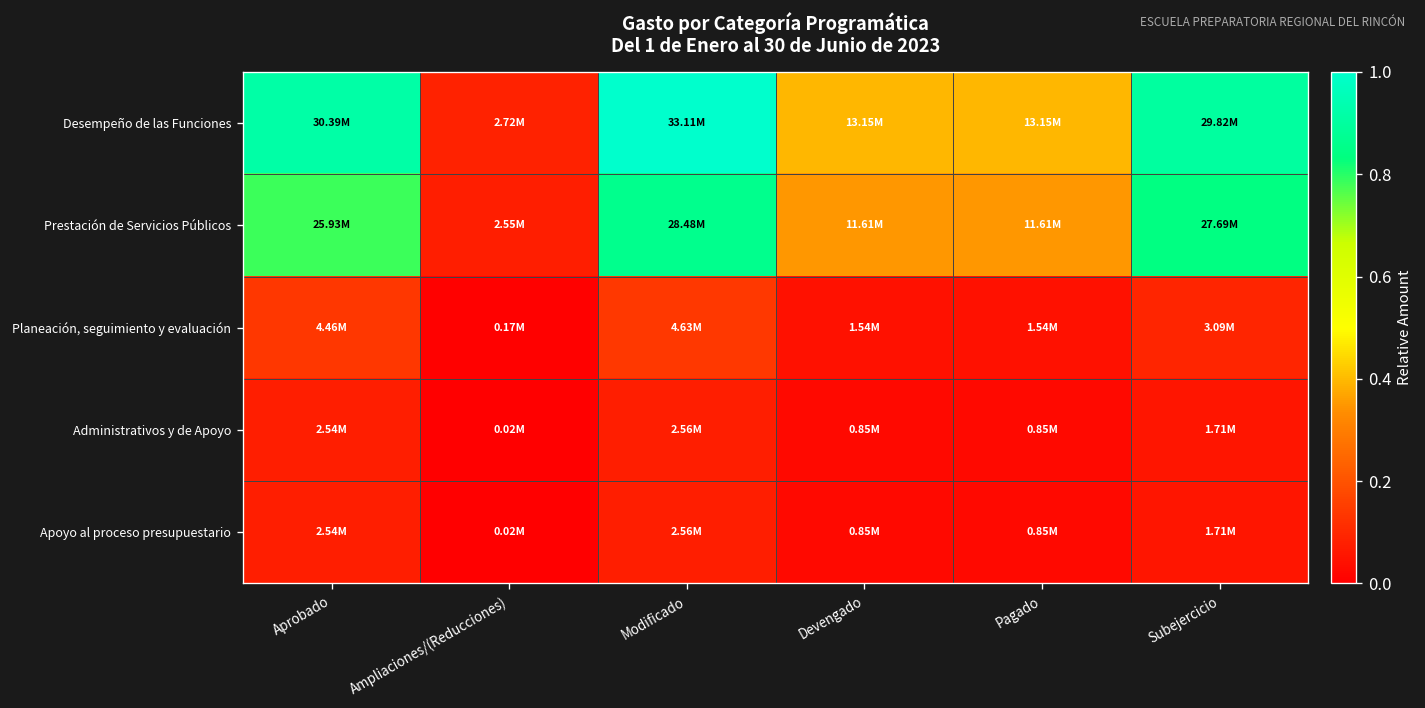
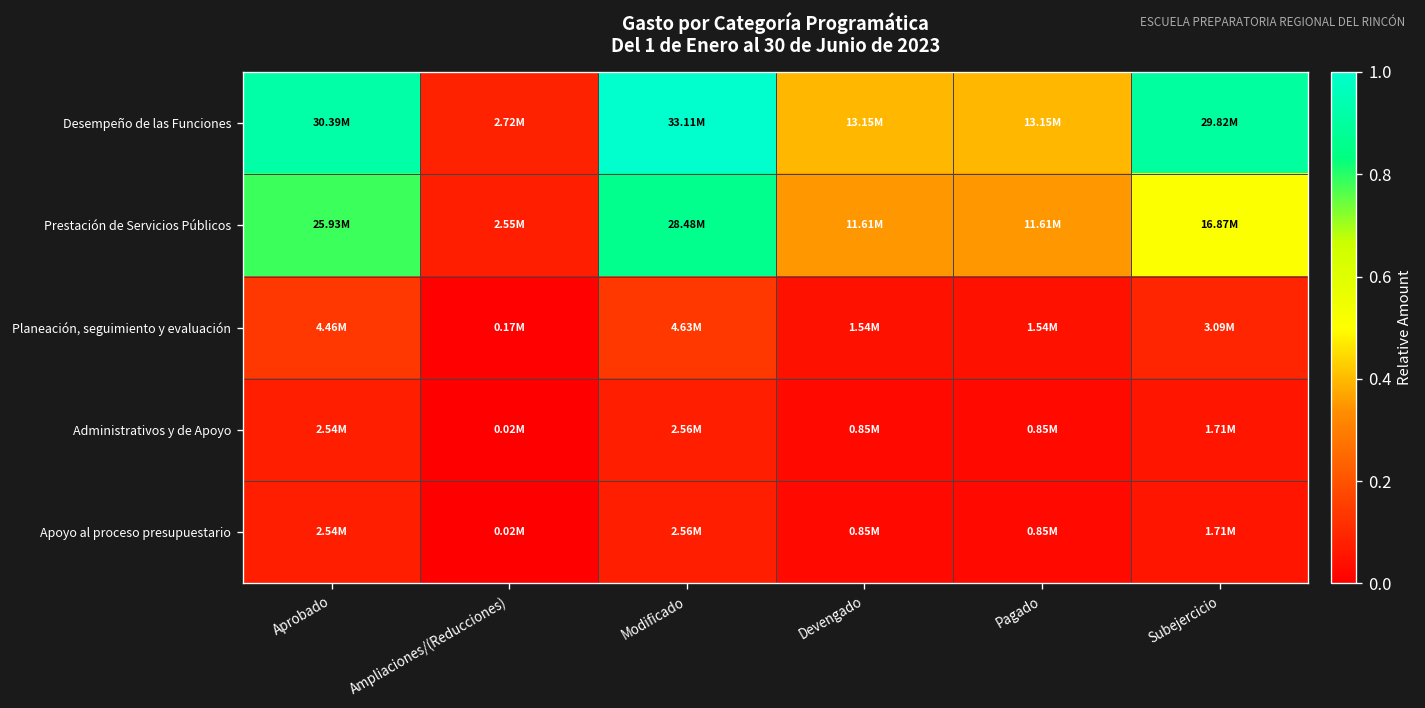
  {
    "Desempeño de las Funciones": {
      "Aprobado": "30.39M",
      "Ampliaciones/(Reducciones)": "2.72M",
      "Modificado": "33.11M",
      "Devengado": "13.15M",
      "Pagado": "13.15M",
      "Subejercicio": "29.82M"
    },
    "Prestación de Servicios Públicos": {
      "Aprobado": "25.93M",
      "Ampliaciones/(Reducciones)": "2.55M",
      "Modificado": "28.48M",
      "Devengado": "11.61M",
      "Pagado": "11.61M",
-     "Subejercicio": "27.69M"
+     "Subejercicio": "16.87M"
    },
    "Planeación, seguimiento y evaluación": {
      "Aprobado": "4.46M",
      "Ampliaciones/(Reducciones)": "0.17M",
      "Modificado": "4.63M",
      "Devengado": "1.54M",
      "Pagado": "1.54M",
      "Subejercicio": "3.09M"
    },
    "Administrativos y de Apoyo": {
      "Aprobado": "2.54M",
      "Ampliaciones/(Reducciones)": "0.02M",
      "Modificado": "2.56M",
      "Devengado": "0.85M",
      "Pagado": "0.85M",
      "Subejercicio": "1.71M"
    },
    "Apoyo al proceso presupuestario": {
      "Aprobado": "2.54M",
      "Ampliaciones/(Reducciones)": "0.02M",
      "Modificado": "2.56M",
      "Devengado": "0.85M",
      "Pagado": "0.85M",
      "Subejercicio": "1.71M"
    }
  }
